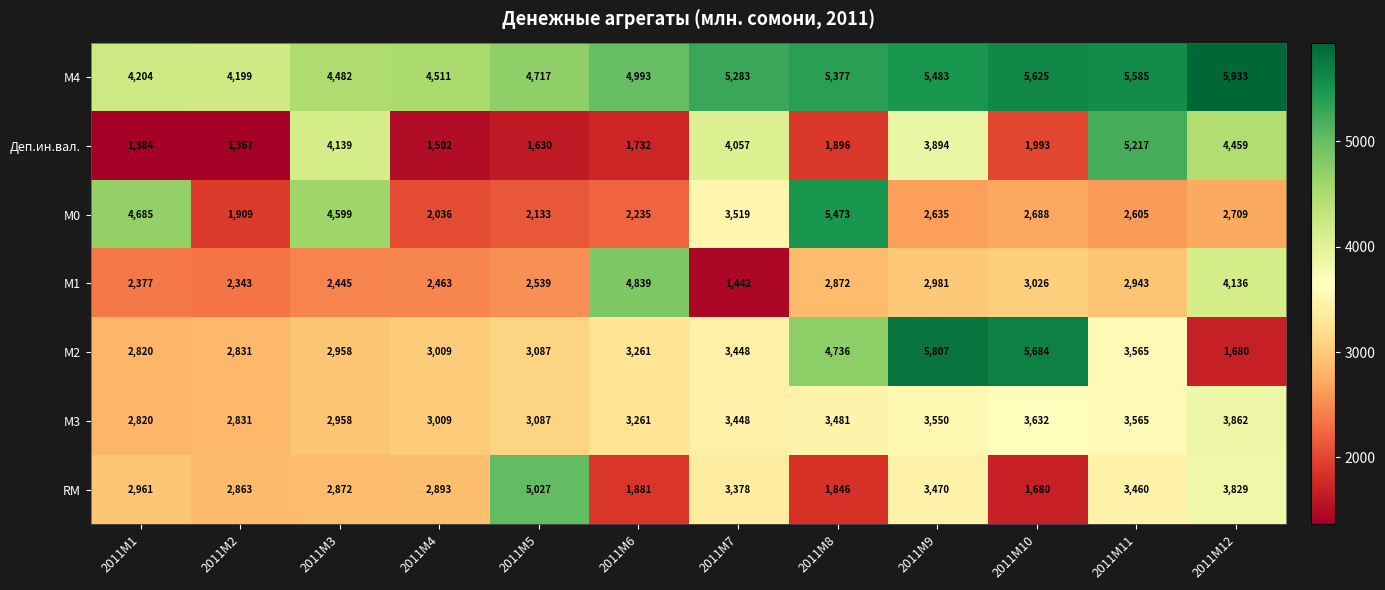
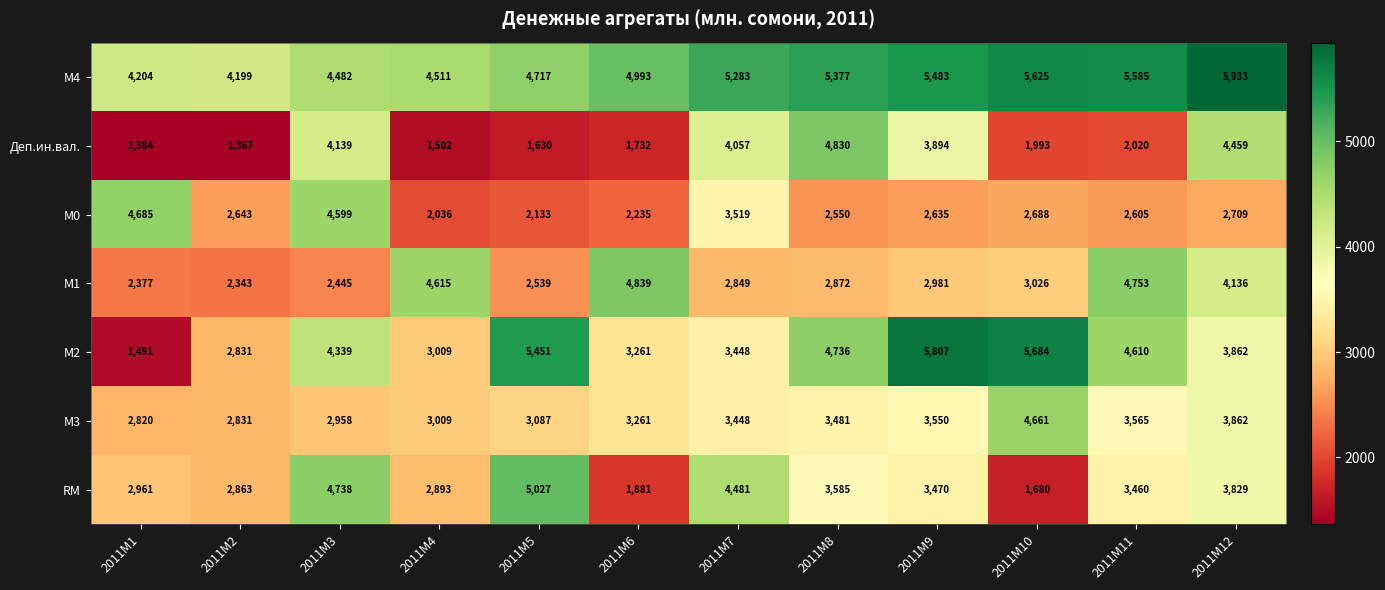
  {
    "М4": {
      "2011M1": "4,204",
      "2011M2": "4,199",
      "2011M3": "4,482",
      "2011M4": "4,511",
      "2011M5": "4,717",
      "2011M6": "4,993",
      "2011M7": "5,283",
      "2011M8": "5,377",
      "2011M9": "5,483",
      "2011M10": "5,625",
      "2011M11": "5,585",
      "2011M12": "5,933"
    },
    "Деп.ин.вал.": {
      "2011M1": "1,384",
      "2011M2": "1,367",
      "2011M3": "4,139",
      "2011M4": "1,502",
      "2011M5": "1,630",
      "2011M6": "1,732",
      "2011M7": "4,057",
-     "2011M8": "1,896",
+     "2011M8": "4,830",
      "2011M9": "3,894",
      "2011M10": "1,993",
-     "2011M11": "5,217",
+     "2011M11": "2,020",
      "2011M12": "4,459"
    },
    "М0": {
      "2011M1": "4,685",
-     "2011M2": "1,909",
+     "2011M2": "2,643",
      "2011M3": "4,599",
      "2011M4": "2,036",
      "2011M5": "2,133",
      "2011M6": "2,235",
      "2011M7": "3,519",
-     "2011M8": "5,473",
+     "2011M8": "2,550",
      "2011M9": "2,635",
      "2011M10": "2,688",
      "2011M11": "2,605",
      "2011M12": "2,709"
    },
    "М1": {
      "2011M1": "2,377",
      "2011M2": "2,343",
      "2011M3": "2,445",
-     "2011M4": "2,463",
+     "2011M4": "4,615",
      "2011M5": "2,539",
      "2011M6": "4,839",
-     "2011M7": "1,442",
+     "2011M7": "2,849",
      "2011M8": "2,872",
      "2011M9": "2,981",
      "2011M10": "3,026",
-     "2011M11": "2,943",
+     "2011M11": "4,753",
      "2011M12": "4,136"
    },
    "М2": {
-     "2011M1": "2,820",
+     "2011M1": "1,491",
      "2011M2": "2,831",
-     "2011M3": "2,958",
+     "2011M3": "4,339",
      "2011M4": "3,009",
-     "2011M5": "3,087",
+     "2011M5": "5,451",
      "2011M6": "3,261",
      "2011M7": "3,448",
      "2011M8": "4,736",
      "2011M9": "5,807",
      "2011M10": "5,684",
-     "2011M11": "3,565",
-     "2011M12": "1,680"
+     "2011M11": "4,610",
+     "2011M12": "3,862"
    },
    "М3": {
      "2011M1": "2,820",
      "2011M2": "2,831",
      "2011M3": "2,958",
      "2011M4": "3,009",
      "2011M5": "3,087",
      "2011M6": "3,261",
      "2011M7": "3,448",
      "2011M8": "3,481",
      "2011M9": "3,550",
-     "2011M10": "3,632",
+     "2011M10": "4,661",
      "2011M11": "3,565",
      "2011M12": "3,862"
    },
    "RM": {
      "2011M1": "2,961",
      "2011M2": "2,863",
-     "2011M3": "2,872",
+     "2011M3": "4,738",
      "2011M4": "2,893",
      "2011M5": "5,027",
      "2011M6": "1,881",
-     "2011M7": "3,378",
-     "2011M8": "1,846",
+     "2011M7": "4,481",
+     "2011M8": "3,585",
      "2011M9": "3,470",
      "2011M10": "1,680",
      "2011M11": "3,460",
      "2011M12": "3,829"
    }
  }
